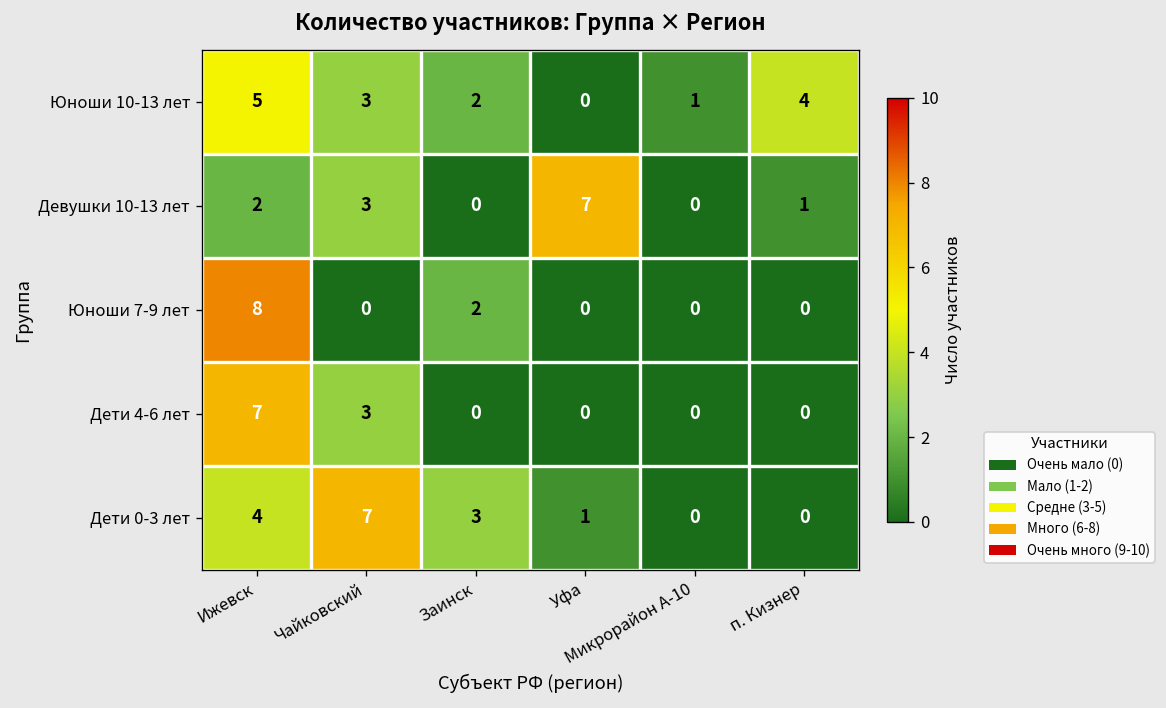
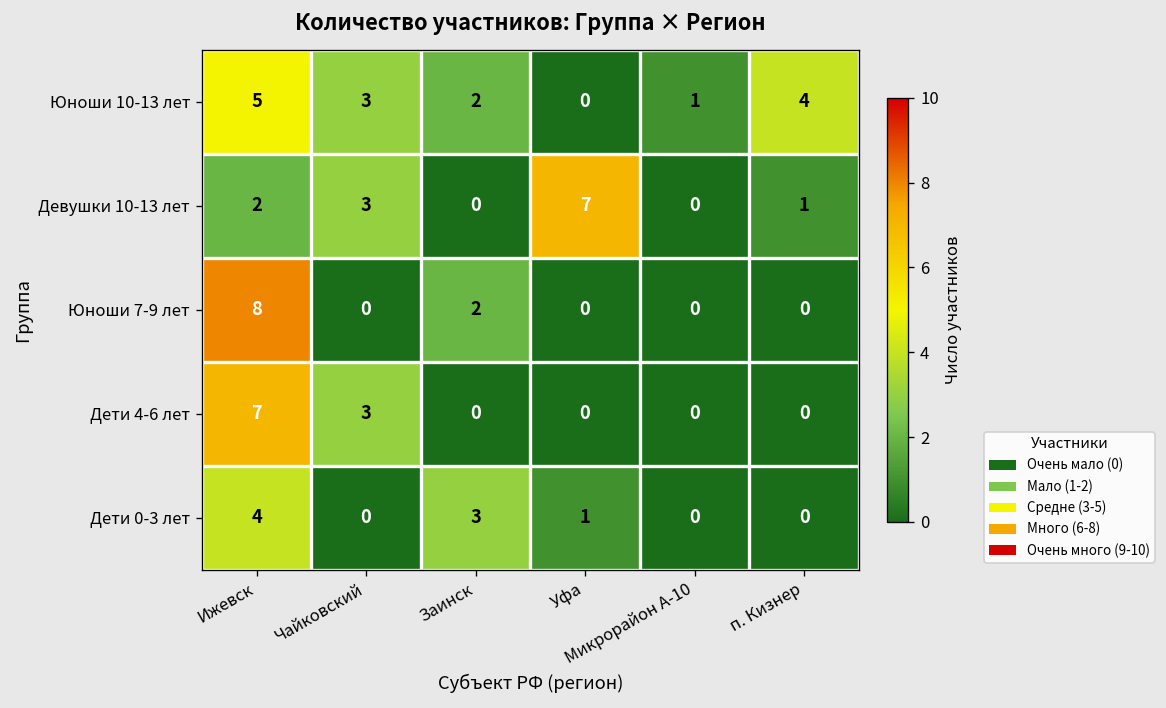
  {
    "Юноши 10-13 лет": {
      "Ижевск": 5,
      "Чайковский": 3,
      "Заинск": 2,
      "Уфа": 0,
      "Микрорайон А-10": 1,
      "п. Кизнер": 4
    },
    "Девушки 10-13 лет": {
      "Ижевск": 2,
      "Чайковский": 3,
      "Заинск": 0,
      "Уфа": 7,
      "Микрорайон А-10": 0,
      "п. Кизнер": 1
    },
    "Юноши 7-9 лет": {
      "Ижевск": 8,
      "Чайковский": 0,
      "Заинск": 2,
      "Уфа": 0,
      "Микрорайон А-10": 0,
      "п. Кизнер": 0
    },
    "Дети 4-6 лет": {
      "Ижевск": 7,
      "Чайковский": 3,
      "Заинск": 0,
      "Уфа": 0,
      "Микрорайон А-10": 0,
      "п. Кизнер": 0
    },
    "Дети 0-3 лет": {
      "Ижевск": 4,
-     "Чайковский": 7,
+     "Чайковский": 0,
      "Заинск": 3,
      "Уфа": 1,
      "Микрорайон А-10": 0,
      "п. Кизнер": 0
    }
  }
